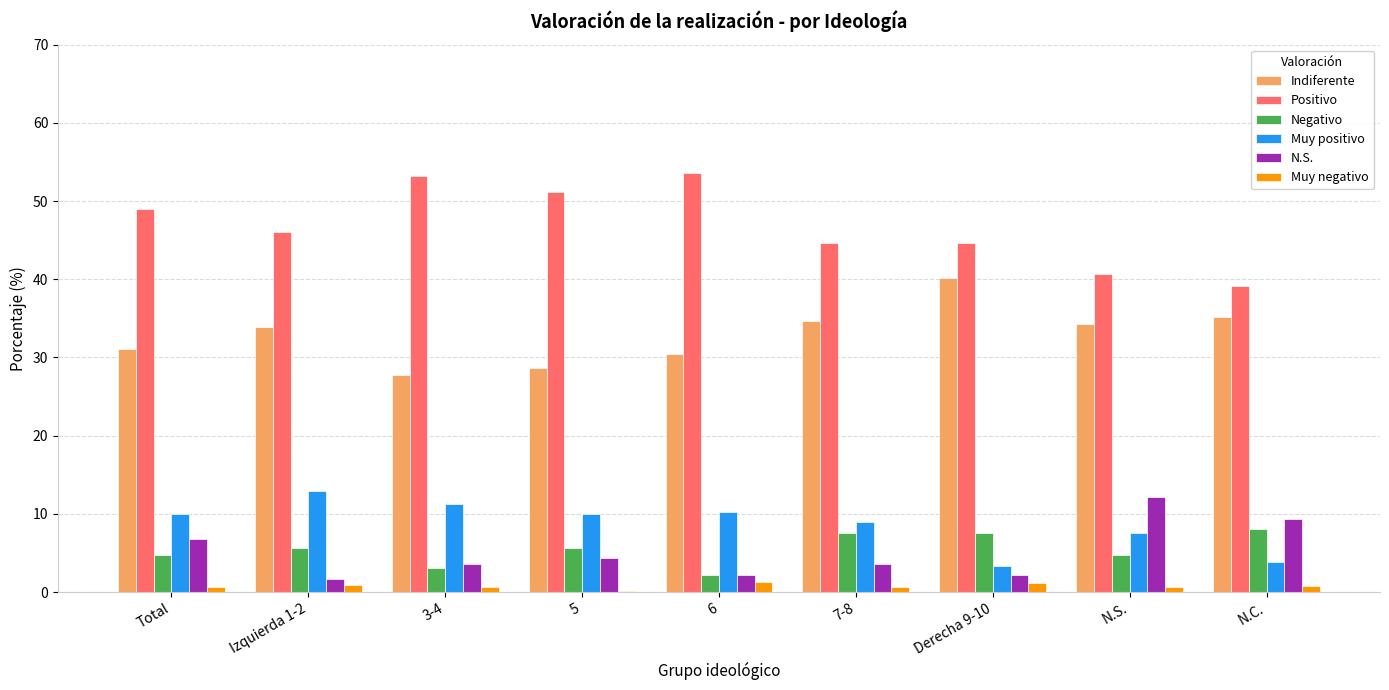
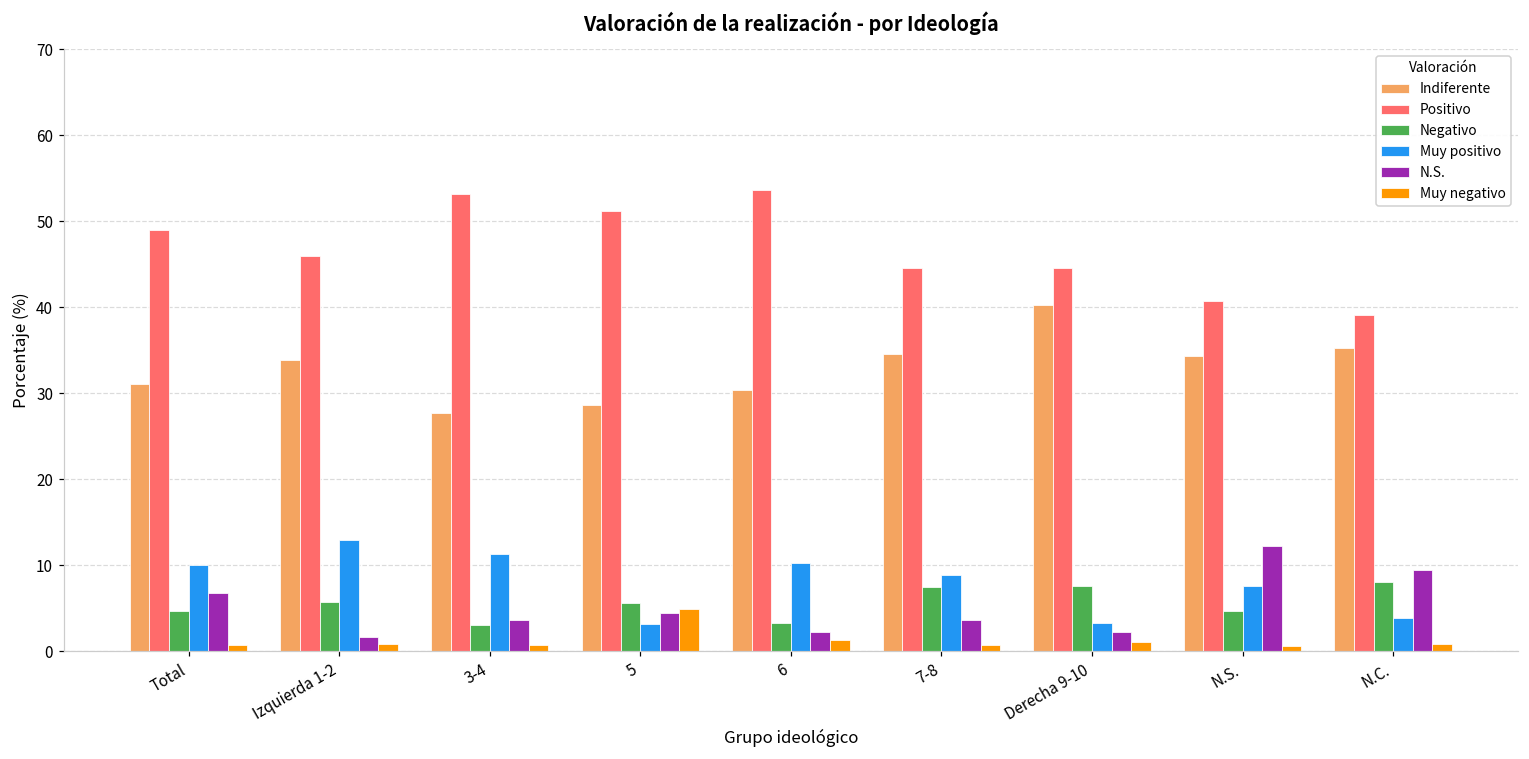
  {
    "Negativo": {
      "Total": 5,
      "Izquierda 1-2": 6,
      "3-4": 3,
      "5": 6,
-     "6": 2,
+     "6": 3,
      "7-8": 8,
      "Derecha 9-10": 8,
      "N.S.": 5,
      "N.C.": 8
    },
    "Muy positivo": {
      "Total": 10,
      "Izquierda 1-2": 13,
      "3-4": 11,
-     "5": 10,
+     "5": 3,
      "6": 10,
      "7-8": 9,
      "Derecha 9-10": 3,
      "N.S.": 8,
      "N.C.": 4
    },
    "N.S.": {
      "Total": 7,
      "Izquierda 1-2": 2,
      "3-4": 4,
      "5": 4,
      "6": 2,
      "7-8": 4,
      "Derecha 9-10": 2,
      "N.S.": 12,
      "N.C.": 9
    },
    "Muy negativo": {
      "Total": 1,
      "Izquierda 1-2": 1,
      "3-4": 1,
-     "5": 0,
+     "5": 5,
      "6": 1,
      "7-8": 1,
      "Derecha 9-10": 1,
      "N.S.": 1,
      "N.C.": 1
    }
  }
